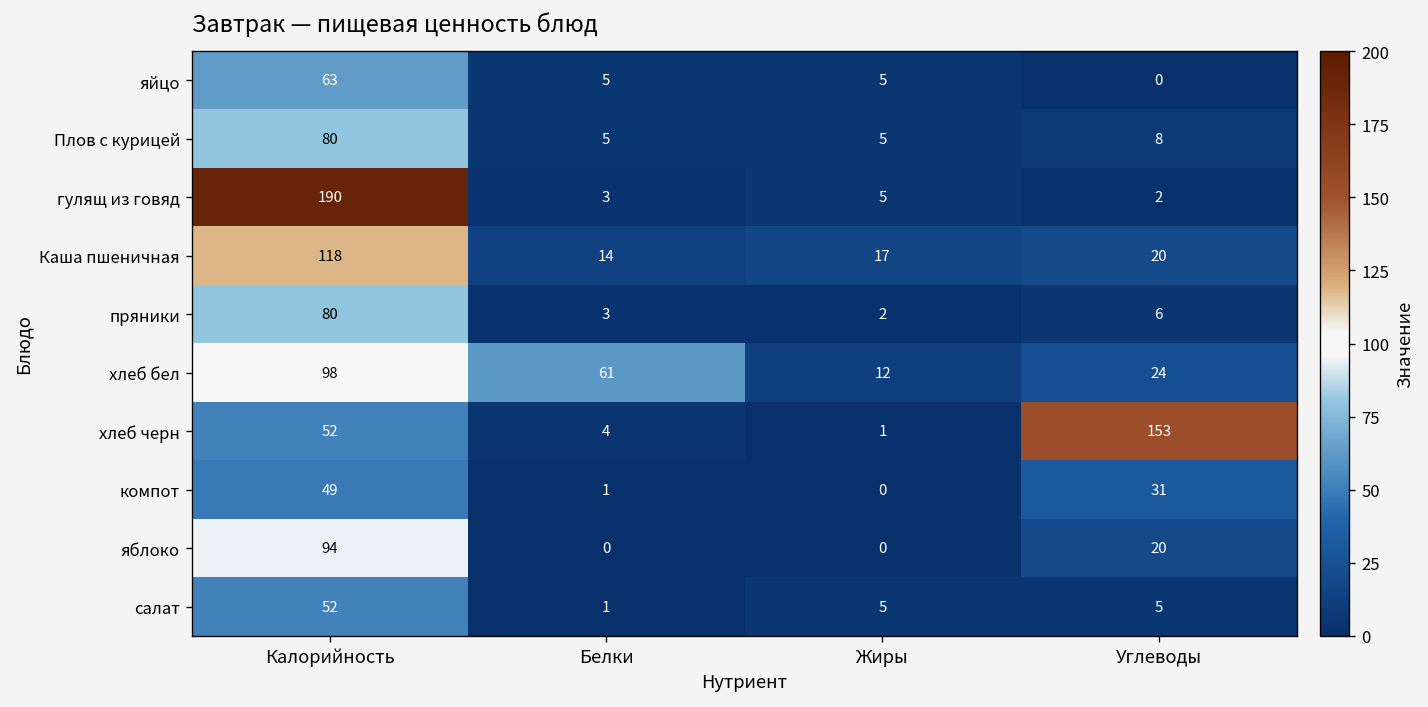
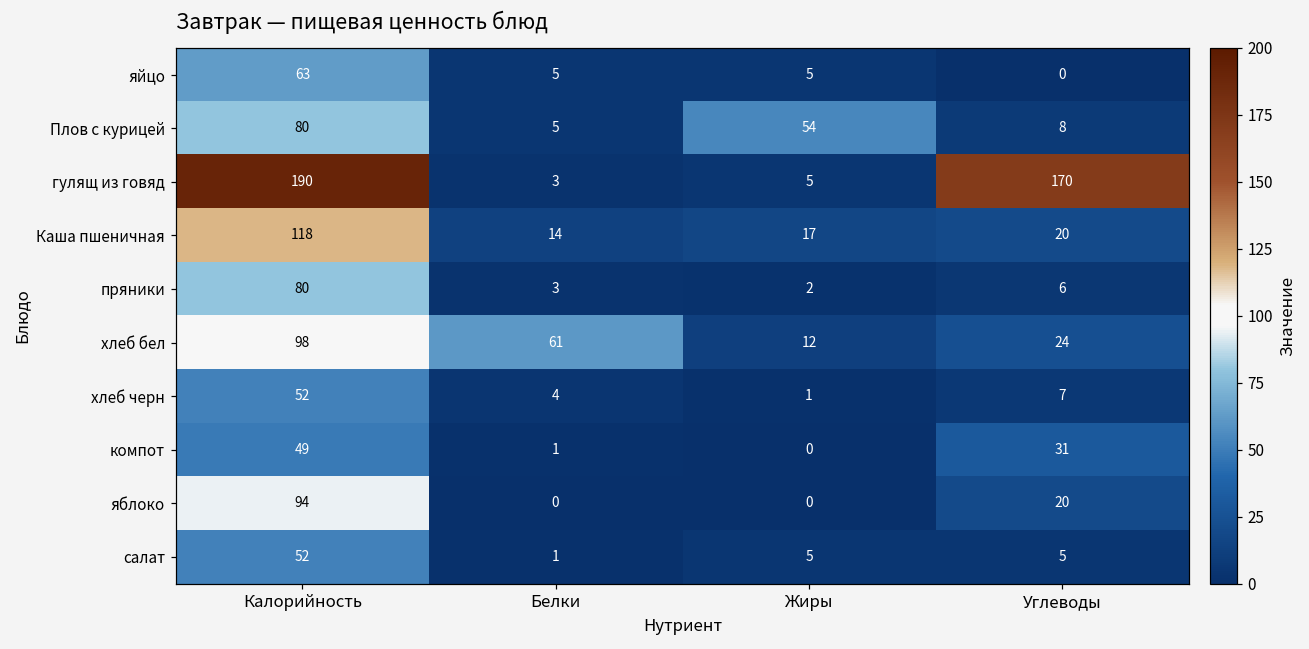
  {
    "яйцо": {
      "Калорийность": 63,
      "Белки": 5,
      "Жиры": 5,
      "Углеводы": 0
    },
    "Плов с курицей": {
      "Калорийность": 80,
      "Белки": 5,
-     "Жиры": 5,
+     "Жиры": 54,
      "Углеводы": 8
    },
    "гулящ из говяд": {
      "Калорийность": 190,
      "Белки": 3,
      "Жиры": 5,
-     "Углеводы": 2
+     "Углеводы": 170
    },
    "Каша пшеничная": {
      "Калорийность": 118,
      "Белки": 14,
      "Жиры": 17,
      "Углеводы": 20
    },
    "пряники": {
      "Калорийность": 80,
      "Белки": 3,
      "Жиры": 2,
      "Углеводы": 6
    },
    "хлеб бел": {
      "Калорийность": 98,
      "Белки": 61,
      "Жиры": 12,
      "Углеводы": 24
    },
    "хлеб черн": {
      "Калорийность": 52,
      "Белки": 4,
      "Жиры": 1,
-     "Углеводы": 153
+     "Углеводы": 7
    },
    "компот": {
      "Калорийность": 49,
      "Белки": 1,
      "Жиры": 0,
      "Углеводы": 31
    },
    "яблоко": {
      "Калорийность": 94,
      "Белки": 0,
      "Жиры": 0,
      "Углеводы": 20
    },
    "салат": {
      "Калорийность": 52,
      "Белки": 1,
      "Жиры": 5,
      "Углеводы": 5
    }
  }
